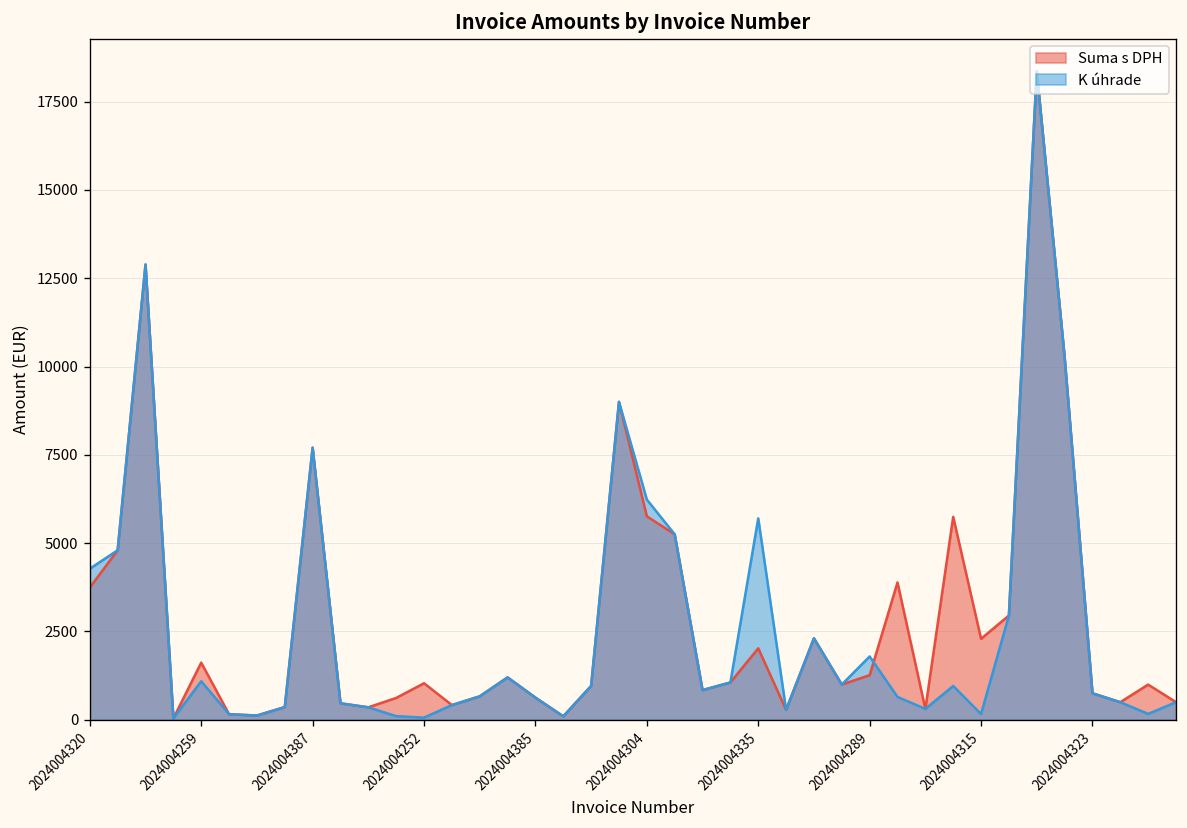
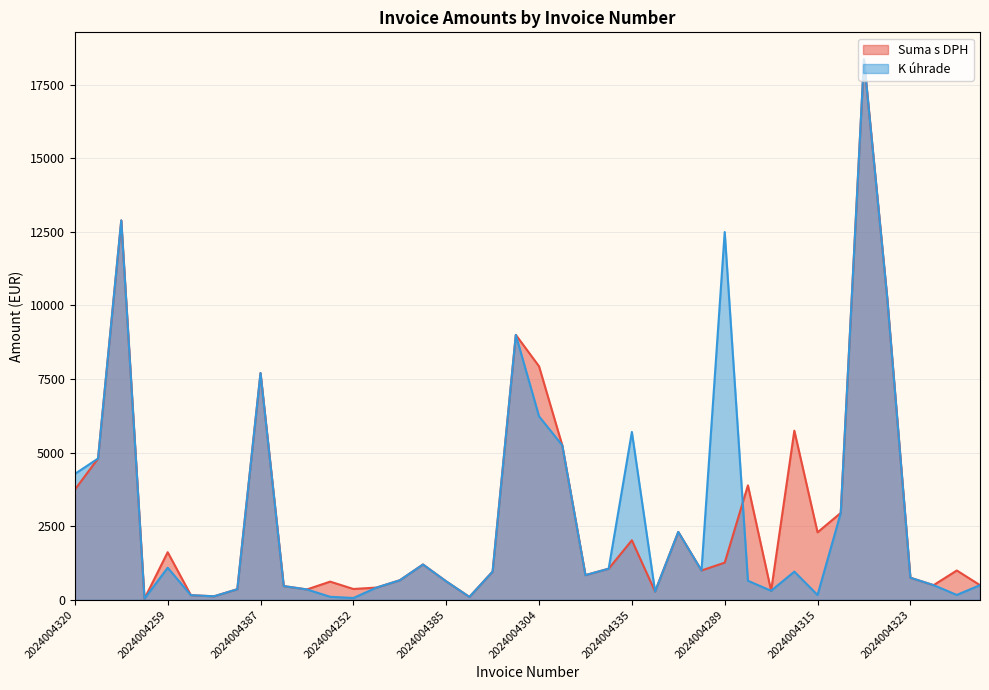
  {
    "Suma s DPH": {
      "2024004320": 3700,
      "2024004259": 1600,
-     "2024004252": 1000,
-     "2024004304": 5800,
+     "2024004252": 400,
+     "2024004304": 7900,
      "2024004335": 2000,
      "2024004289": 1300,
      "2024004315": 2300
    },
    "K úhrade": {
      "2024004320": 4300,
      "2024004259": 1100,
      "2024004252": 100,
      "2024004304": 6200,
      "2024004335": 5700,
-     "2024004289": 1800,
+     "2024004289": 12500,
      "2024004315": 200
    }
  }
